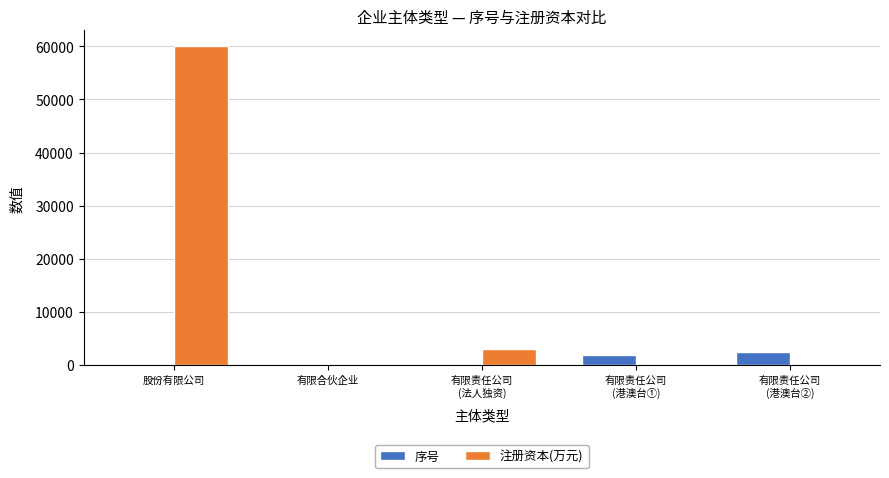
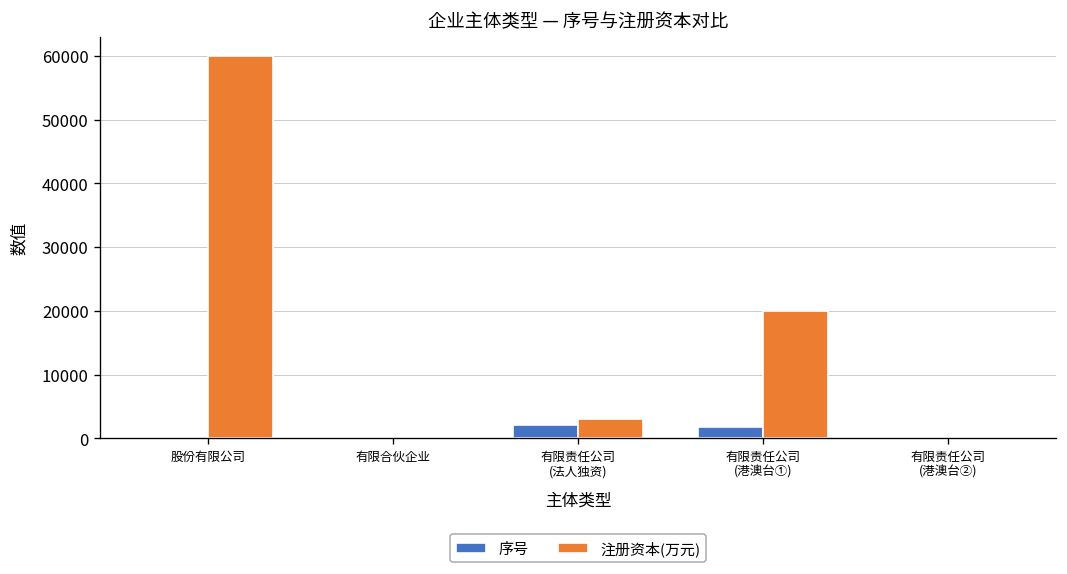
  {
    "序号": {
-     "有限责任公司 (法人独资)": 0,
+     "有限责任公司 (法人独资)": 2000,
      "有限责任公司 (港澳台①)": 2000,
-     "有限责任公司 (港澳台②)": 2000
+     "有限责任公司 (港澳台②)": 0
    },
    "注册资本(万元)": {
      "股份有限公司": 60000,
      "有限责任公司 (法人独资)": 3000,
-     "有限责任公司 (港澳台①)": 0
+     "有限责任公司 (港澳台①)": 20000
    }
  }
